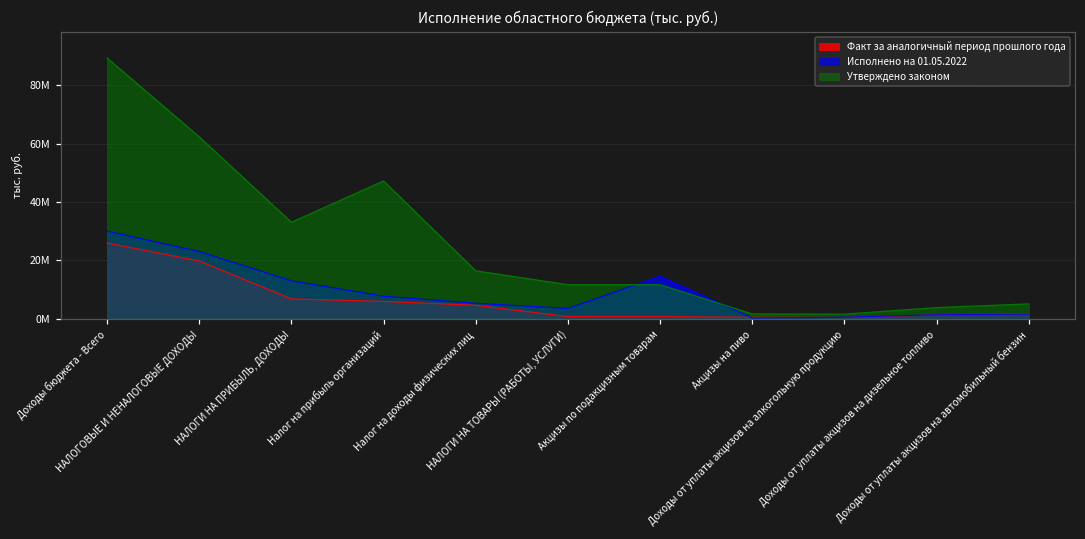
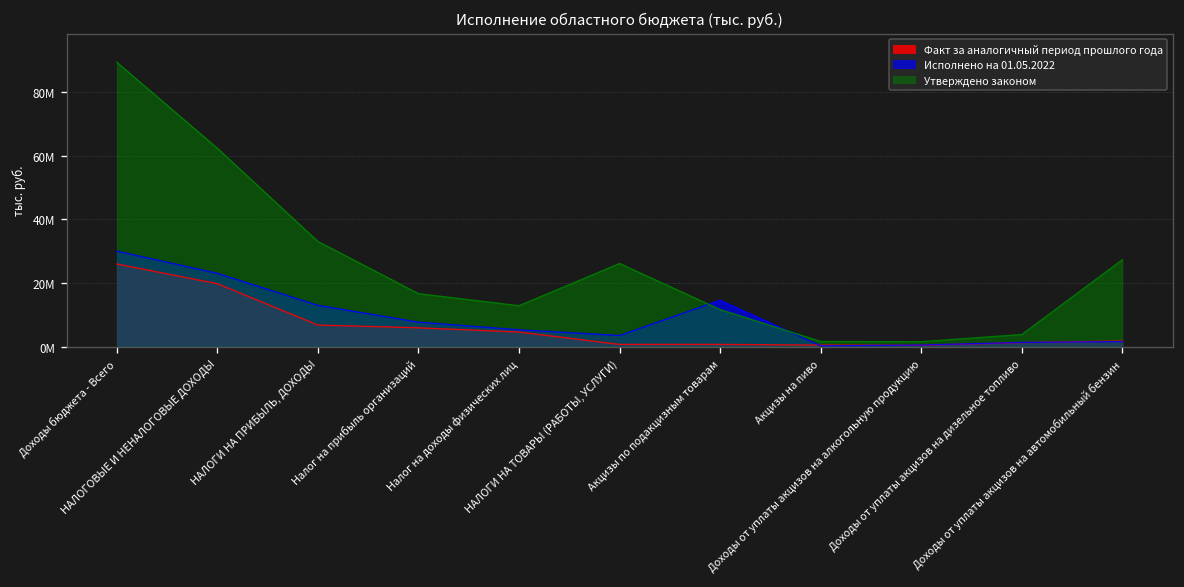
  {
    "Факт за аналогичный период прошлого года": {
      "Доходы бюджета - Всего": 26000000,
      "НАЛОГОВЫЕ И НЕНАЛОГОВЫЕ ДОХОДЫ": 20000000,
      "НАЛОГИ НА ПРИБЫЛЬ, ДОХОДЫ": 7000000,
      "Налог на прибыль организаций": 6000000,
      "НАЛОГИ НА ТОВАРЫ (РАБОТЫ, УСЛУГИ)": 1000000,
      "Акцизы по подакцизным товарам": 1000000
    },
    "Исполнено на 01.05.2022": {
      "Доходы бюджета - Всего": 30000000,
      "НАЛОГОВЫЕ И НЕНАЛОГОВЫЕ ДОХОДЫ": 23000000,
      "НАЛОГИ НА ПРИБЫЛЬ, ДОХОДЫ": 13000000,
      "Налог на прибыль организаций": 8000000,
      "НАЛОГИ НА ТОВАРЫ (РАБОТЫ, УСЛУГИ)": 3000000,
      "Акцизы по подакцизным товарам": 15000000
    },
    "Утверждено законом": {
      "Доходы бюджета - Всего": 89000000,
      "НАЛОГОВЫЕ И НЕНАЛОГОВЫЕ ДОХОДЫ": 62000000,
      "НАЛОГИ НА ПРИБЫЛЬ, ДОХОДЫ": 33000000,
-     "Налог на прибыль организаций": 47000000,
-     "Налог на доходы физических лиц": 16000000,
-     "НАЛОГИ НА ТОВАРЫ (РАБОТЫ, УСЛУГИ)": 12000000,
+     "Налог на прибыль организаций": 17000000,
+     "Налог на доходы физических лиц": 13000000,
+     "НАЛОГИ НА ТОВАРЫ (РАБОТЫ, УСЛУГИ)": 26000000,
      "Акцизы по подакцизным товарам": 12000000,
      "Акцизы на пиво": 2000000,
      "Доходы от уплаты акцизов на алкогольную продукцию": 2000000,
      "Доходы от уплаты акцизов на дизельное топливо": 4000000,
-     "Доходы от уплаты акцизов на автомобильный бензин": 5000000
+     "Доходы от уплаты акцизов на автомобильный бензин": 27000000
    }
  }
